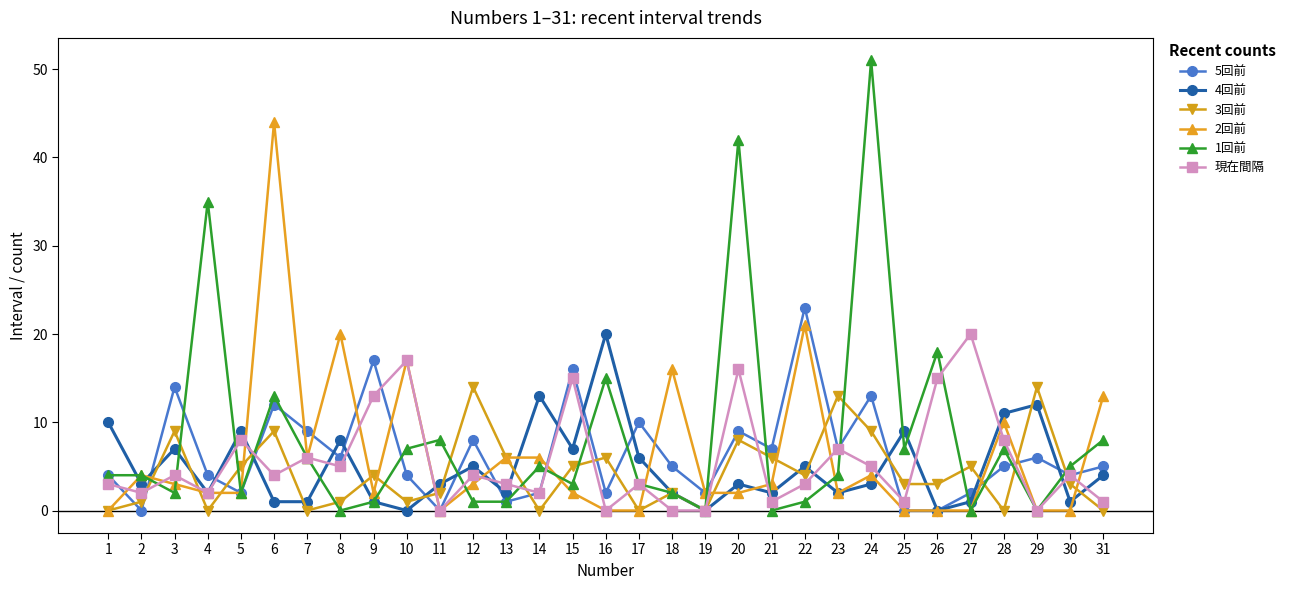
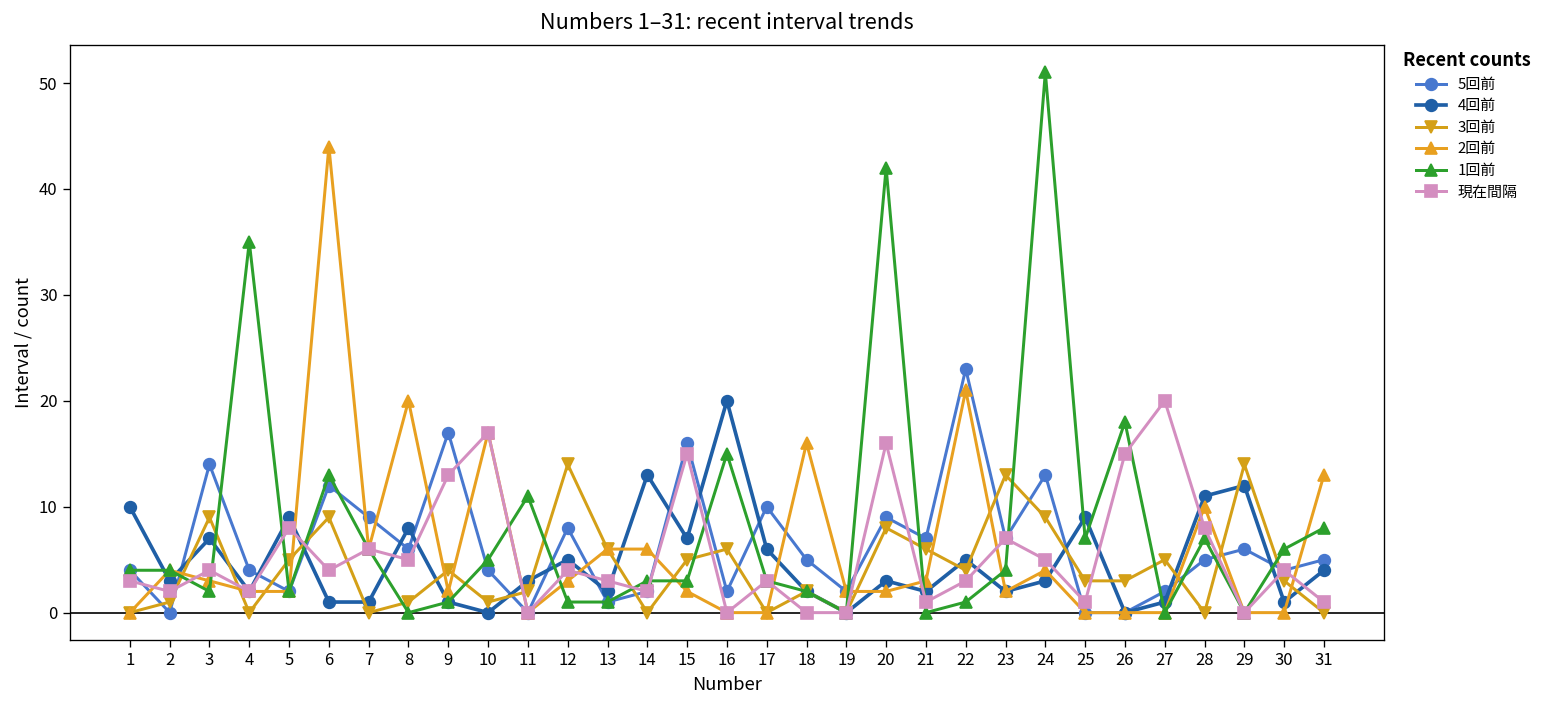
  {
    "5回前": {
      "2": 0,
      "3": 14,
      "4": 4,
      "6": 12,
      "7": 9,
      "8": 6,
      "9": 17,
      "10": 4,
      "12": 8,
      "15": 16,
      "16": 2,
      "17": 10,
      "18": 5,
      "20": 9,
      "21": 7,
      "22": 23,
      "24": 13,
      "27": 2,
      "28": 5,
      "29": 6,
      "31": 5
    },
    "4回前": {
      "1": 10,
      "2": 3,
      "3": 7,
      "5": 9,
      "6": 1,
      "7": 1,
      "8": 8,
      "10": 0,
      "11": 3,
      "12": 5,
      "13": 2,
      "14": 13,
      "15": 7,
      "16": 20,
      "17": 6,
      "20": 3,
      "21": 2,
      "22": 5,
      "24": 3,
      "25": 9,
      "27": 1,
      "28": 11,
      "29": 12,
      "30": 1,
      "31": 4
    },
    "1回前": {
      "3": 2,
      "4": 35,
      "6": 13,
      "8": 0,
-     "10": 7,
-     "11": 8,
+     "10": 5,
+     "11": 11,
      "12": 1,
-     "14": 5,
+     "14": 3,
      "15": 3,
      "16": 15,
      "20": 42,
      "21": 0,
      "22": 1,
      "23": 4,
      "24": 51,
      "25": 7,
      "26": 18,
      "28": 7,
-     "30": 5,
+     "30": 6,
      "31": 8
    },
    "現在間隔": {
      "1": 3,
      "2": 2,
      "3": 4,
      "5": 8,
      "6": 4,
      "8": 5,
      "9": 13,
      "12": 4,
      "13": 3,
      "15": 15,
      "18": 0,
      "20": 16,
      "21": 1,
      "22": 3,
      "24": 5,
      "25": 1,
      "26": 15,
      "27": 20,
      "28": 8,
      "31": 1
    }
  }
